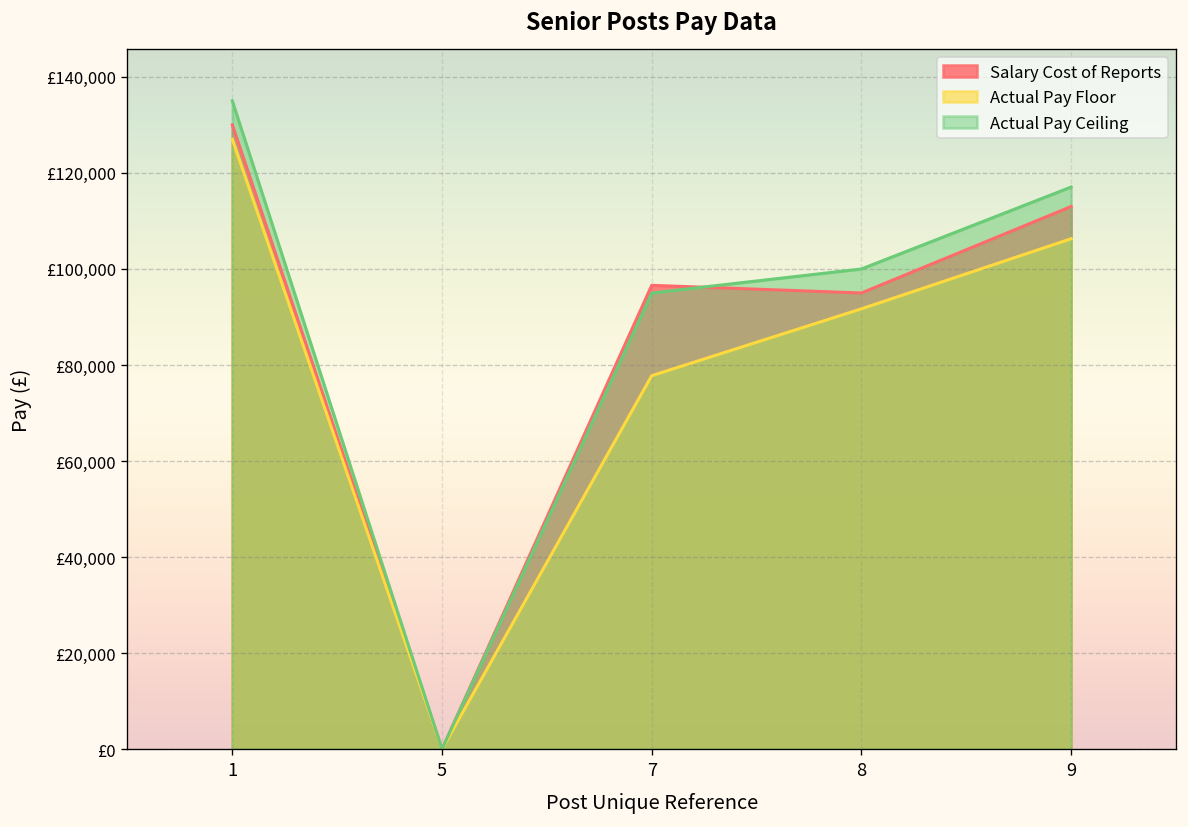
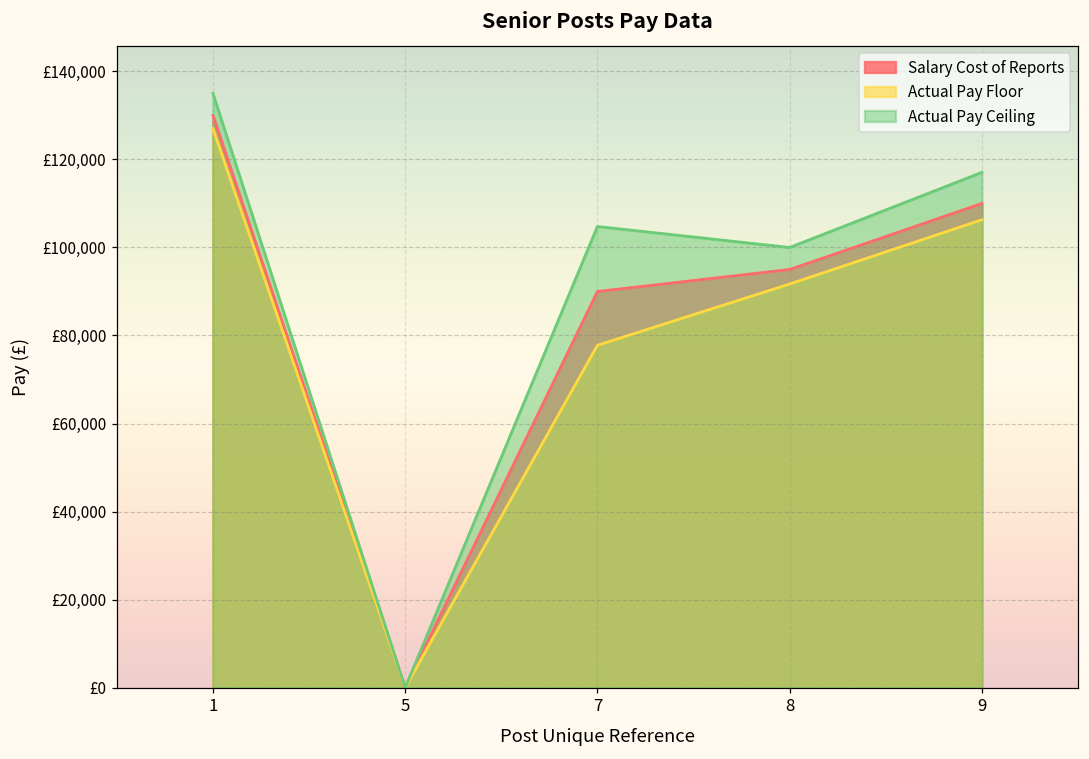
  {
    "Salary Cost of Reports": {
      "1": "£130,000",
-     "7": "£97,000",
+     "7": "£90,000",
      "8": "£95,000",
-     "9": "£113,000"
+     "9": "£110,000"
    },
    "Actual Pay Floor": {
      "1": "£127,000",
      "7": "£78,000",
      "8": "£92,000",
      "9": "£106,000"
    },
    "Actual Pay Ceiling": {
      "1": "£135,000",
-     "7": "£95,000",
+     "7": "£105,000",
      "8": "£100,000",
      "9": "£117,000"
    }
  }
